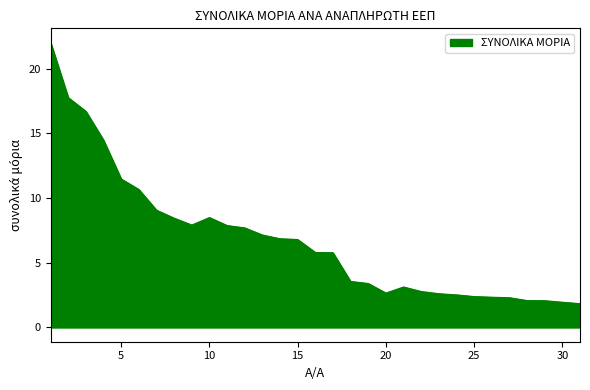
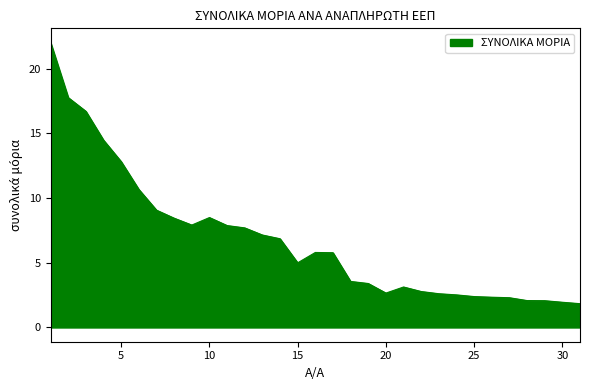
  {
-   "5": 11.5,
+   "5": 12.8,
    "10": 8.5,
-   "15": 6.8,
+   "15": 5.0,
    "20": 2.7,
    "25": 2.4,
    "30": 2.0
  }
